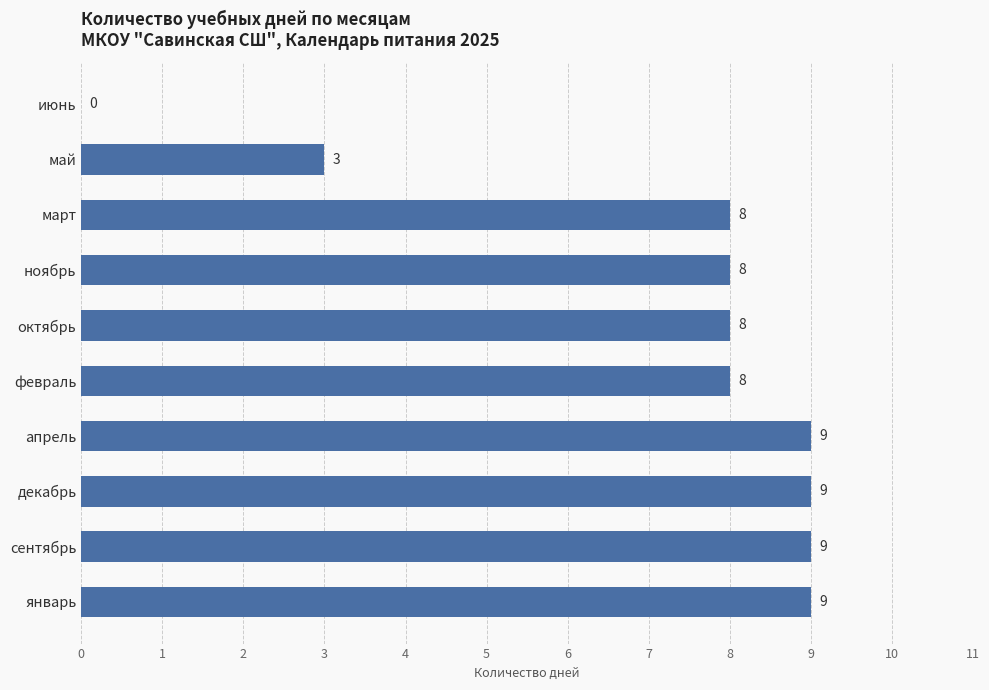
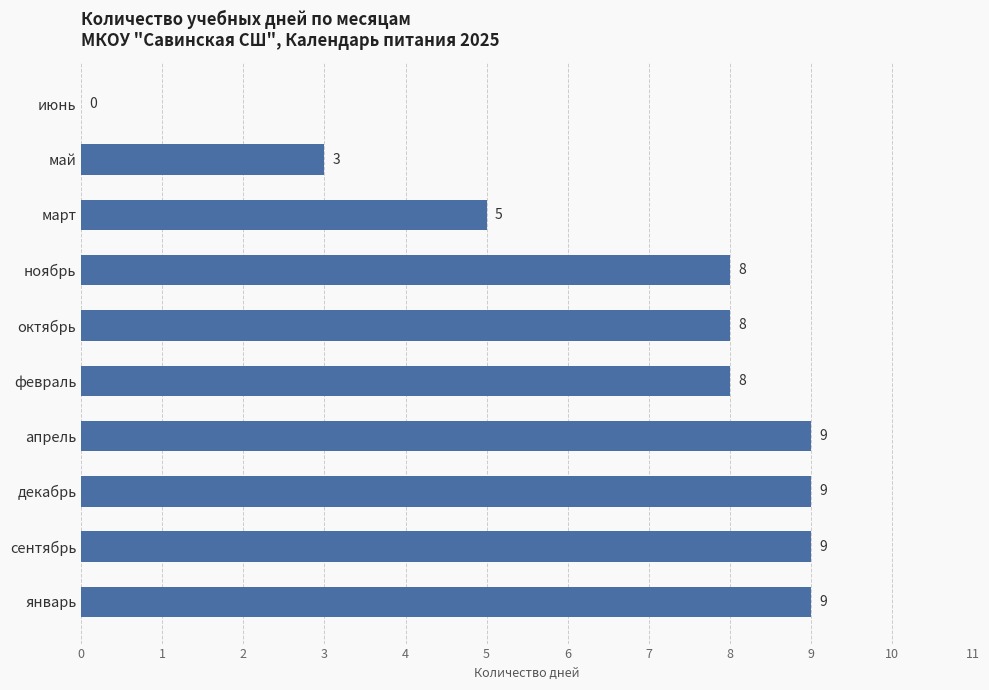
  {
    "июнь": 0,
    "май": 3,
-   "март": 8,
+   "март": 5,
    "ноябрь": 8,
    "октябрь": 8,
    "февраль": 8,
    "апрель": 9,
    "декабрь": 9,
    "сентябрь": 9,
    "январь": 9
  }
